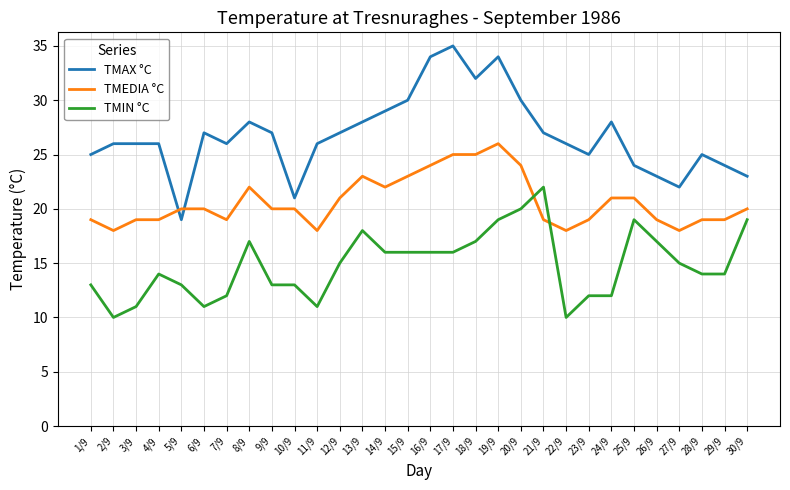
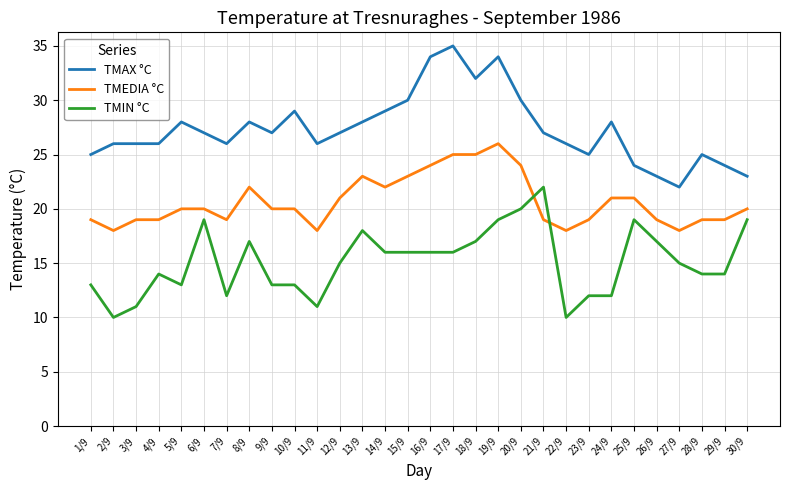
  {
    "TMAX °C": {
      "1/9": 25,
      "2/9": 26,
      "3/9": 26,
      "4/9": 26,
-     "5/9": 19,
+     "5/9": 28,
      "6/9": 27,
      "7/9": 26,
      "8/9": 28,
      "9/9": 27,
-     "10/9": 21,
+     "10/9": 29,
      "11/9": 26,
      "12/9": 27,
      "13/9": 28,
      "14/9": 29,
      "15/9": 30,
      "16/9": 34,
      "17/9": 35,
      "18/9": 32,
      "19/9": 34,
      "20/9": 30,
      "21/9": 27,
      "22/9": 26,
      "23/9": 25,
      "24/9": 28,
      "25/9": 24,
      "26/9": 23,
      "27/9": 22,
      "28/9": 25,
      "29/9": 24,
      "30/9": 23
    },
    "TMEDIA °C": {
      "1/9": 19,
      "2/9": 18,
      "3/9": 19,
      "4/9": 19,
      "5/9": 20,
      "6/9": 20,
      "7/9": 19,
      "8/9": 22,
      "9/9": 20,
      "10/9": 20,
      "11/9": 18,
      "12/9": 21,
      "13/9": 23,
      "14/9": 22,
      "15/9": 23,
      "16/9": 24,
      "17/9": 25,
      "18/9": 25,
      "19/9": 26,
      "20/9": 24,
      "21/9": 19,
      "22/9": 18,
      "23/9": 19,
      "24/9": 21,
      "25/9": 21,
      "26/9": 19,
      "27/9": 18,
      "28/9": 19,
      "29/9": 19,
      "30/9": 20
    },
    "TMIN °C": {
      "1/9": 13,
      "2/9": 10,
      "3/9": 11,
      "4/9": 14,
      "5/9": 13,
-     "6/9": 11,
+     "6/9": 19,
      "7/9": 12,
      "8/9": 17,
      "9/9": 13,
      "10/9": 13,
      "11/9": 11,
      "12/9": 15,
      "13/9": 18,
      "14/9": 16,
      "15/9": 16,
      "16/9": 16,
      "17/9": 16,
      "18/9": 17,
      "19/9": 19,
      "20/9": 20,
      "21/9": 22,
      "22/9": 10,
      "23/9": 12,
      "24/9": 12,
      "25/9": 19,
      "26/9": 17,
      "27/9": 15,
      "28/9": 14,
      "29/9": 14,
      "30/9": 19
    }
  }
